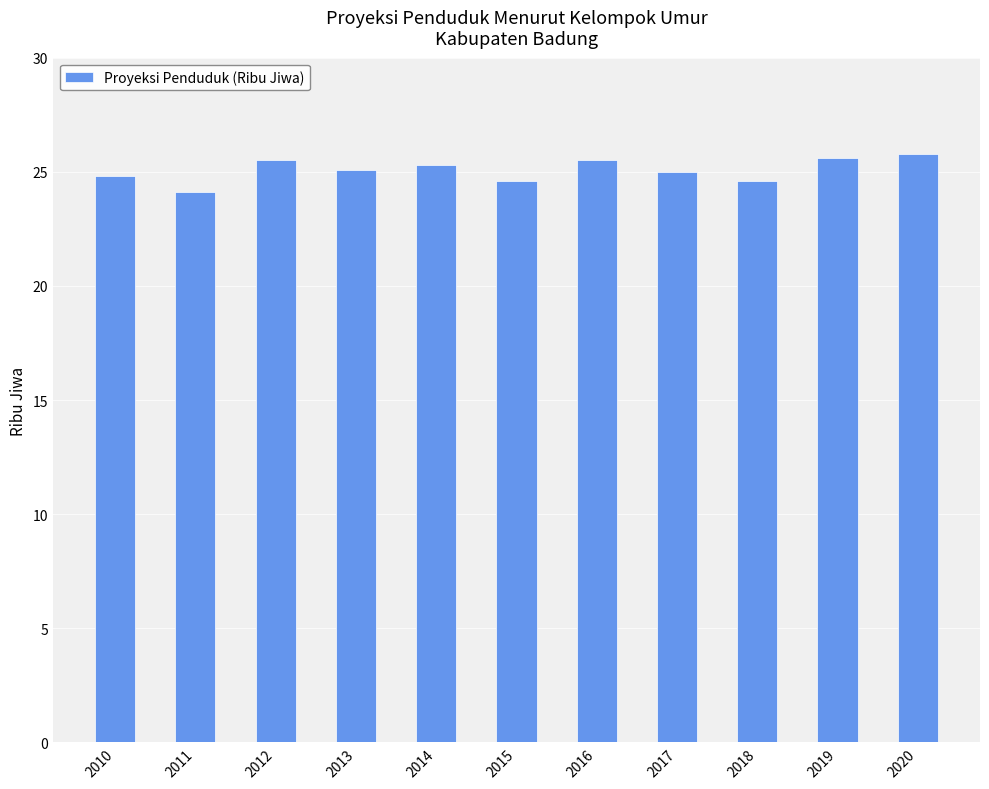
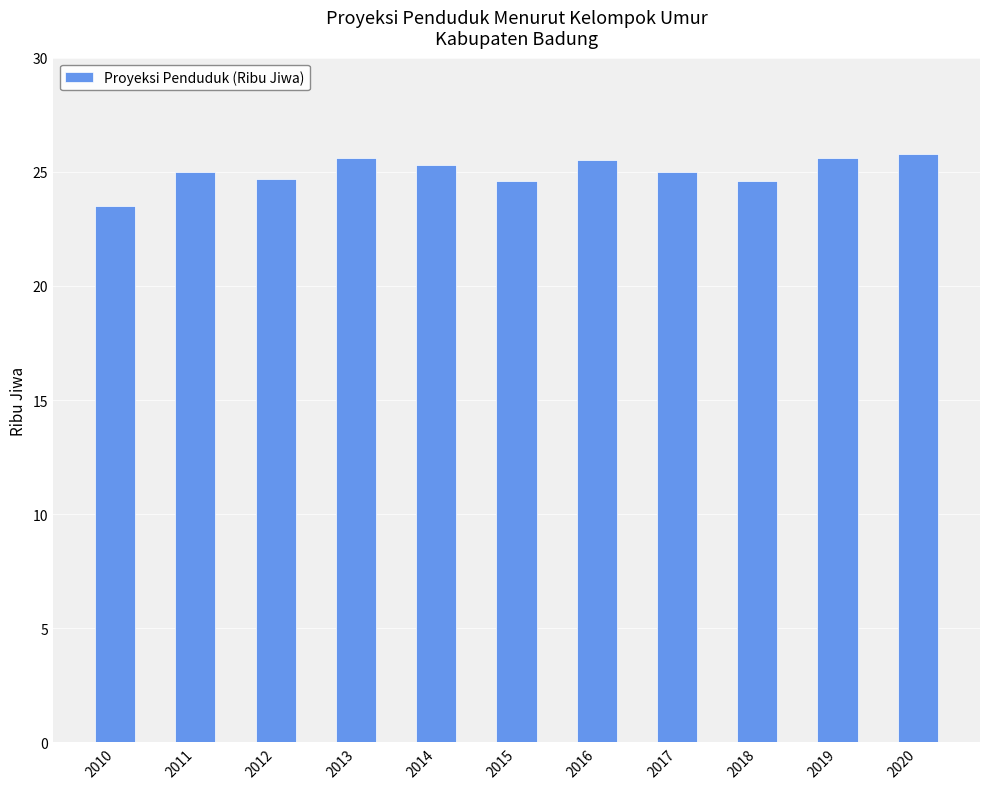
  {
-   "2010": 24.8,
-   "2011": 24.1,
-   "2012": 25.5,
-   "2013": 25.1,
+   "2010": 23.5,
+   "2011": 25.0,
+   "2012": 24.7,
+   "2013": 25.6,
    "2014": 25.3,
    "2015": 24.6,
    "2016": 25.5,
    "2017": 25.0,
    "2018": 24.6,
    "2019": 25.6,
    "2020": 25.8
  }
